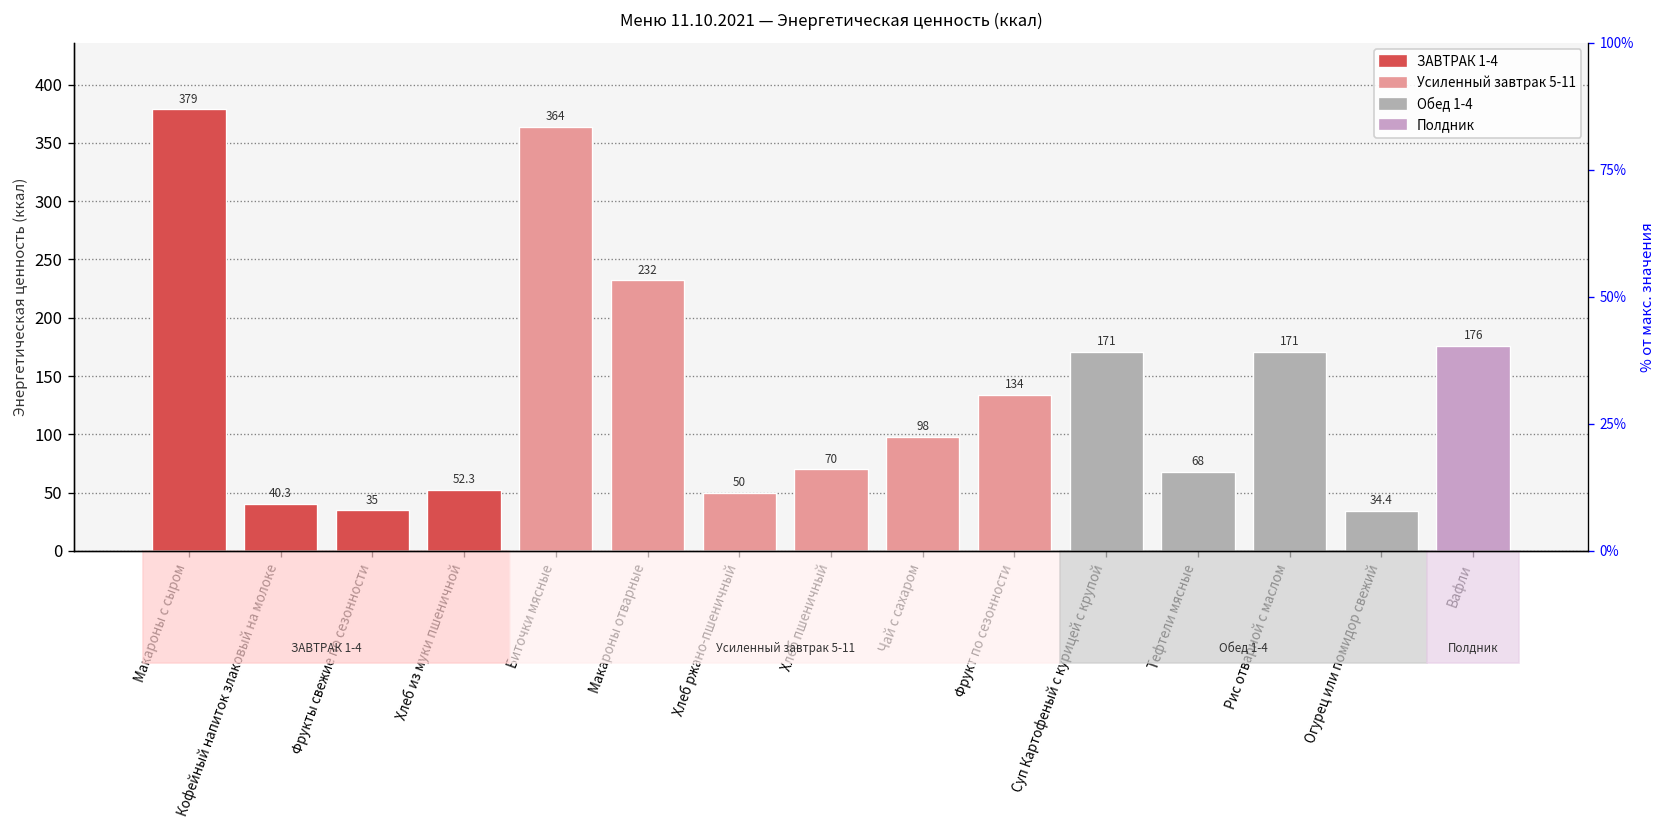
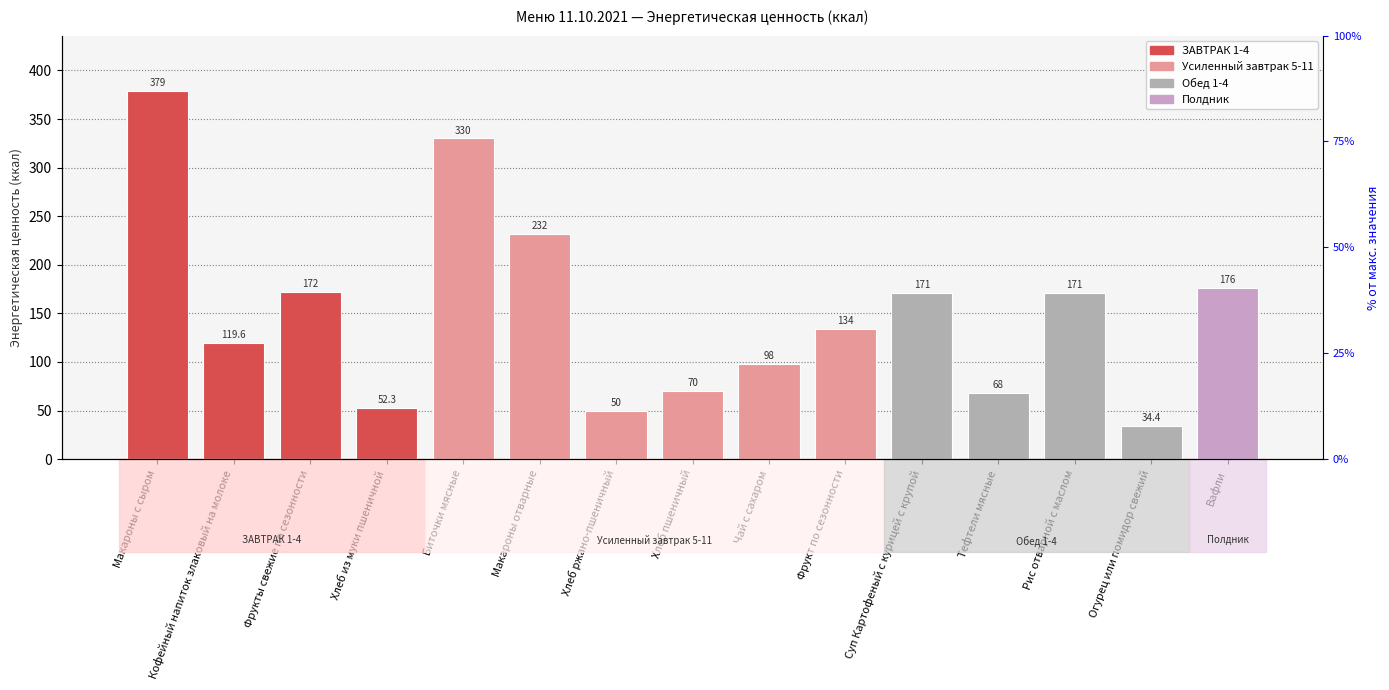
  {
    "Макароны с сыром": 379,
-   "Кофейный напиток злаковый на молоке": 40.3,
-   "Фрукты свежие по сезонности": 35,
+   "Кофейный напиток злаковый на молоке": 119.6,
+   "Фрукты свежие по сезонности": 172,
    "Хлеб из муки пшеничной": 52.3,
-   "Биточки мясные": 364,
+   "Биточки мясные": 330,
    "Макароны отварные": 232,
    "Хлеб ржано-пшеничный": 50,
    "Хлеб пшеничный": 70,
    "Чай с сахаром": 98,
    "Фрукт по сезонности": 134,
    "Суп Картофеный с курицей с крупой": 171,
    "Тефтели мясные": 68,
    "Рис отварной с маслом": 171,
    "Огурец или помидор свежий": 34.4,
    "Вафли": 176
  }
